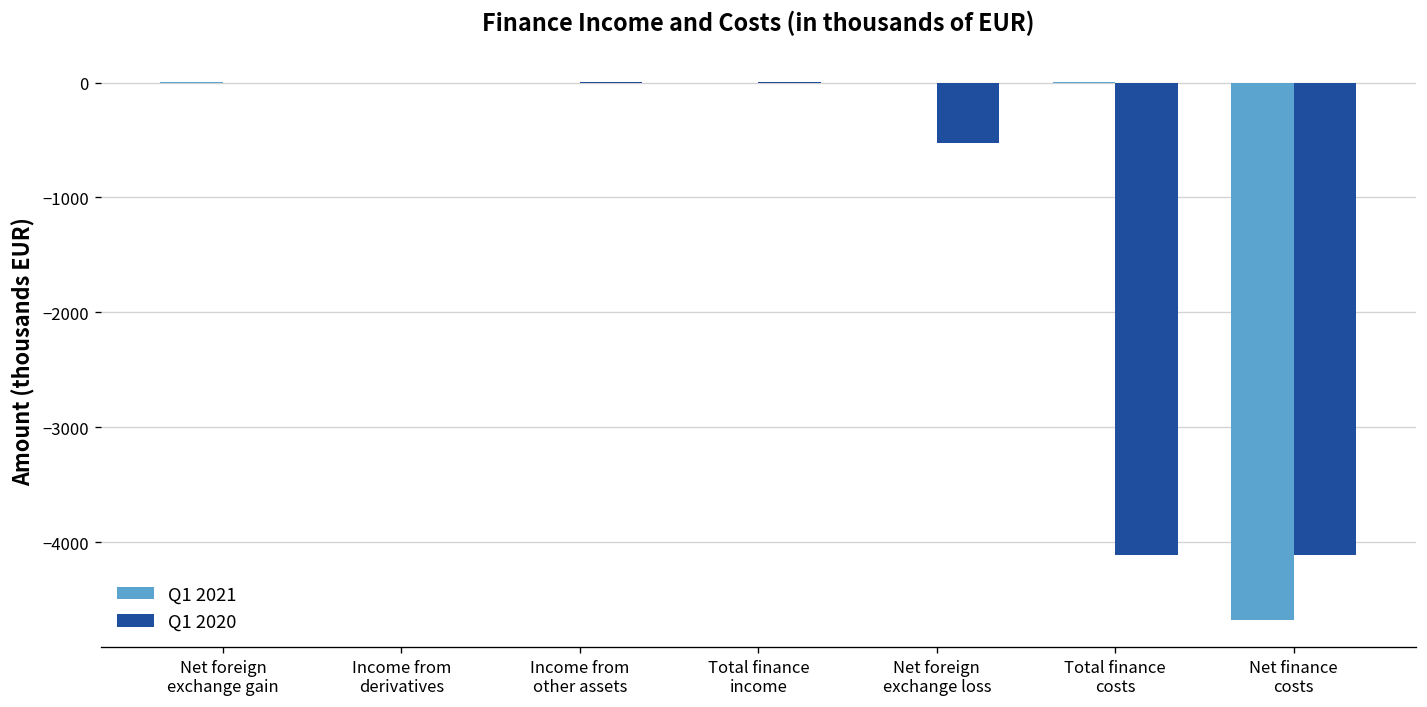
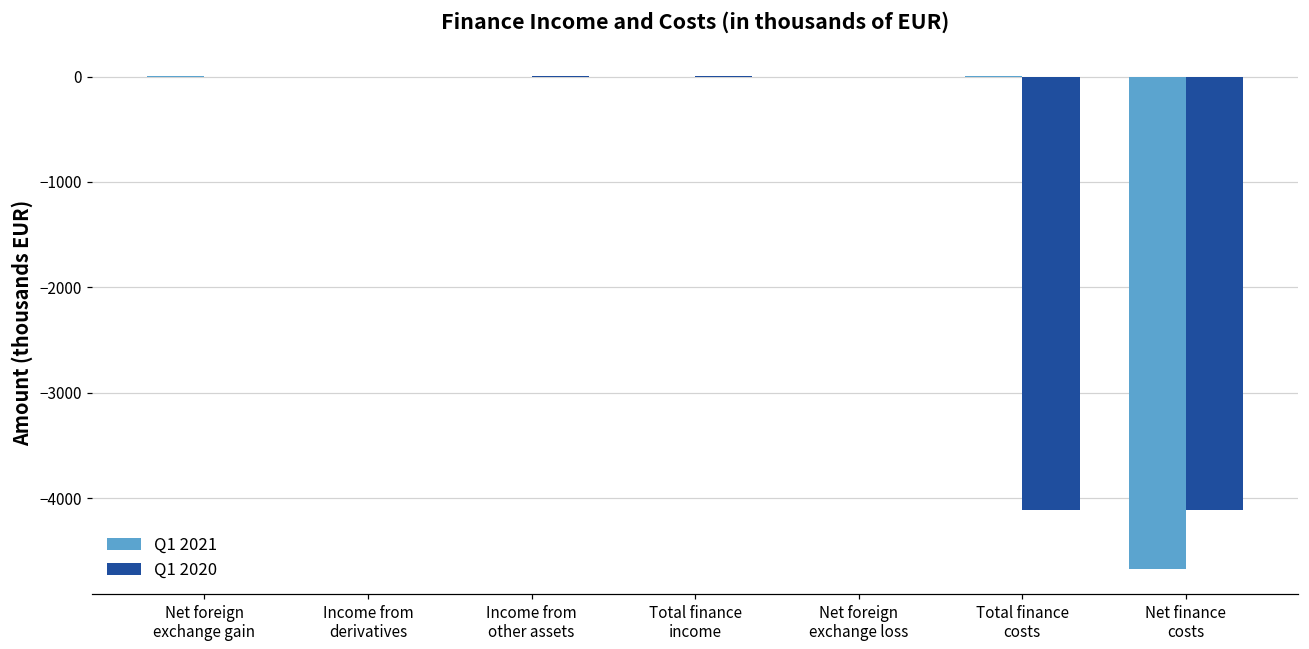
  {
    "Q1 2021": {
      "Income from derivatives": 0,
      "Income from other assets": 0,
      "Total finance income": 0,
      "Net foreign exchange loss": 0,
      "Net finance costs": -4700
    },
    "Q1 2020": {
      "Net foreign exchange gain": 0,
      "Income from derivatives": 0,
-     "Net foreign exchange loss": -500,
+     "Net foreign exchange loss": 0,
      "Total finance costs": -4100,
      "Net finance costs": -4100
    }
  }
